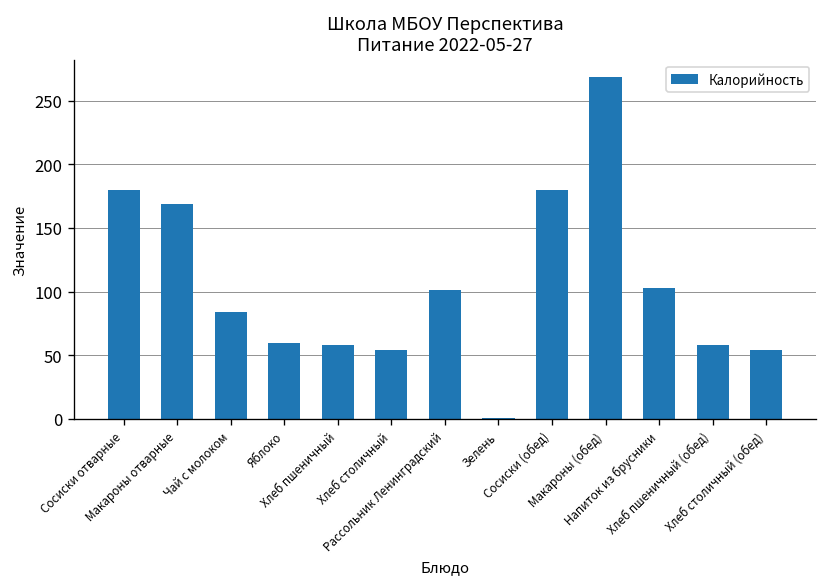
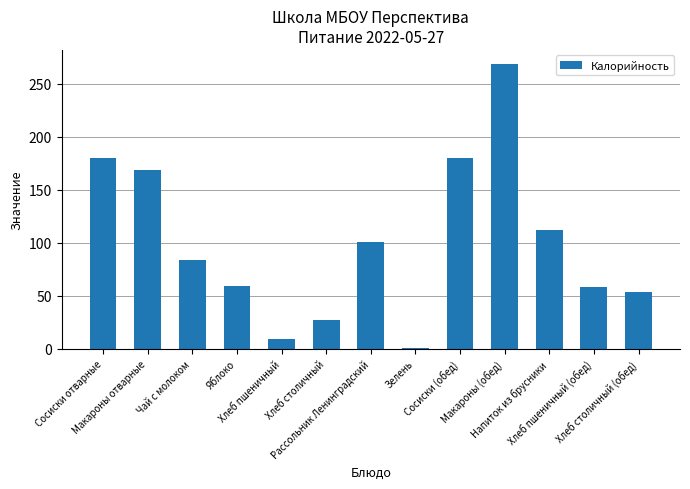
  {
    "Сосиски отварные": 180,
    "Макароны отварные": 169,
    "Чай с молоком": 84,
    "Яблоко": 60,
-   "Хлеб пшеничный": 58,
-   "Хлеб столичный": 54,
+   "Хлеб пшеничный": 9,
+   "Хлеб столичный": 27,
    "Рассольник Ленинградский": 101,
    "Сосиски (обед)": 180,
    "Макароны (обед)": 269,
-   "Напиток из брусники": 103,
+   "Напиток из брусники": 112,
    "Хлеб пшеничный (обед)": 58,
    "Хлеб столичный (обед)": 54
  }
